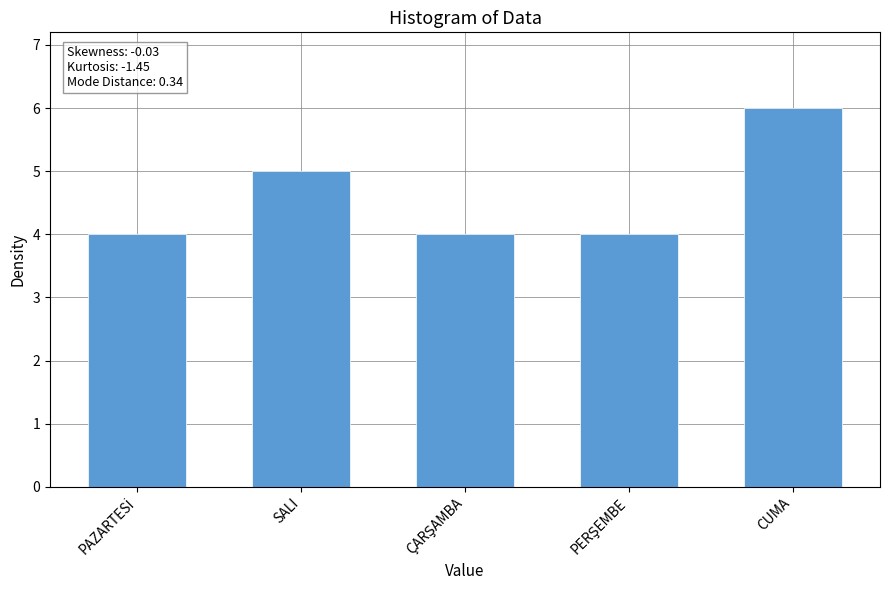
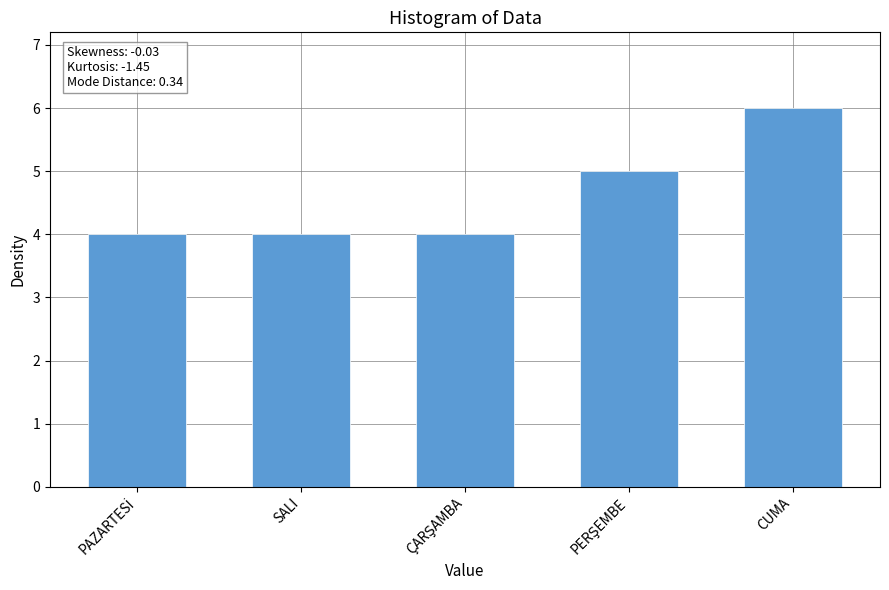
  {
    "PAZARTESİ": 4,
-   "SALI": 5,
+   "SALI": 4,
    "ÇARŞAMBA": 4,
-   "PERŞEMBE": 4,
+   "PERŞEMBE": 5,
    "CUMA": 6
  }
